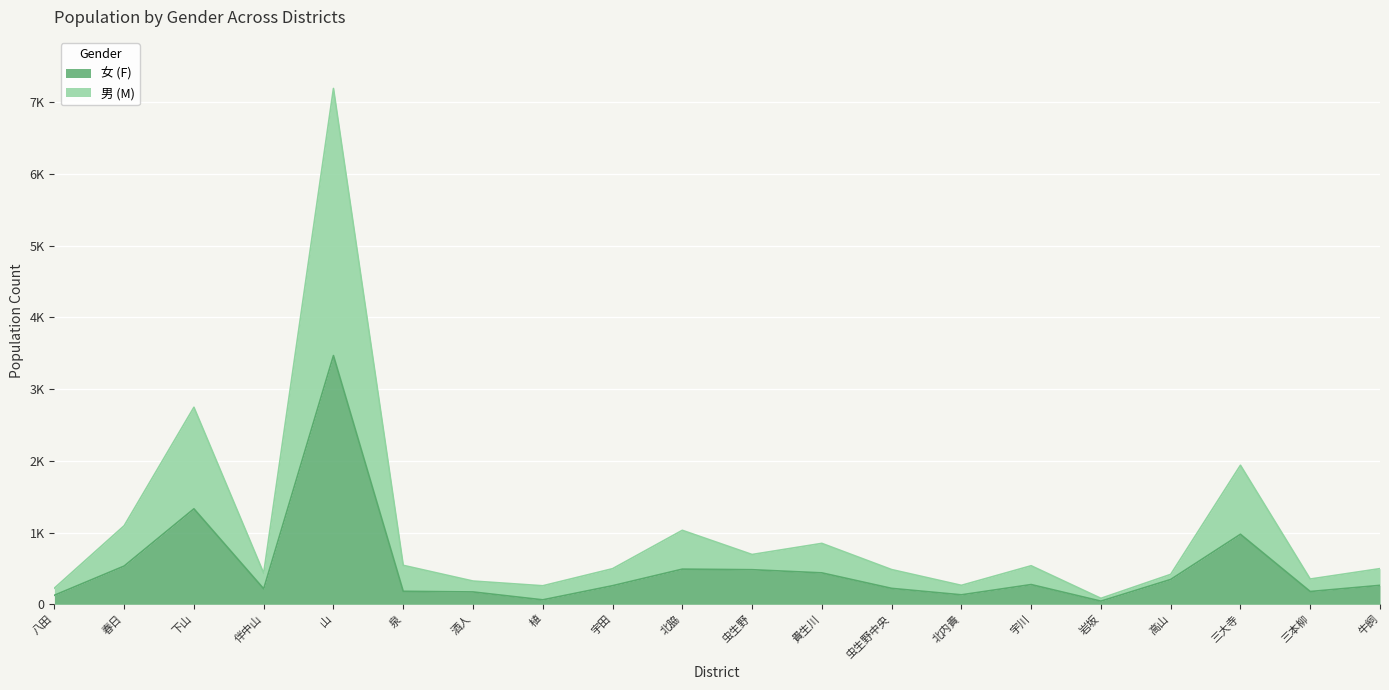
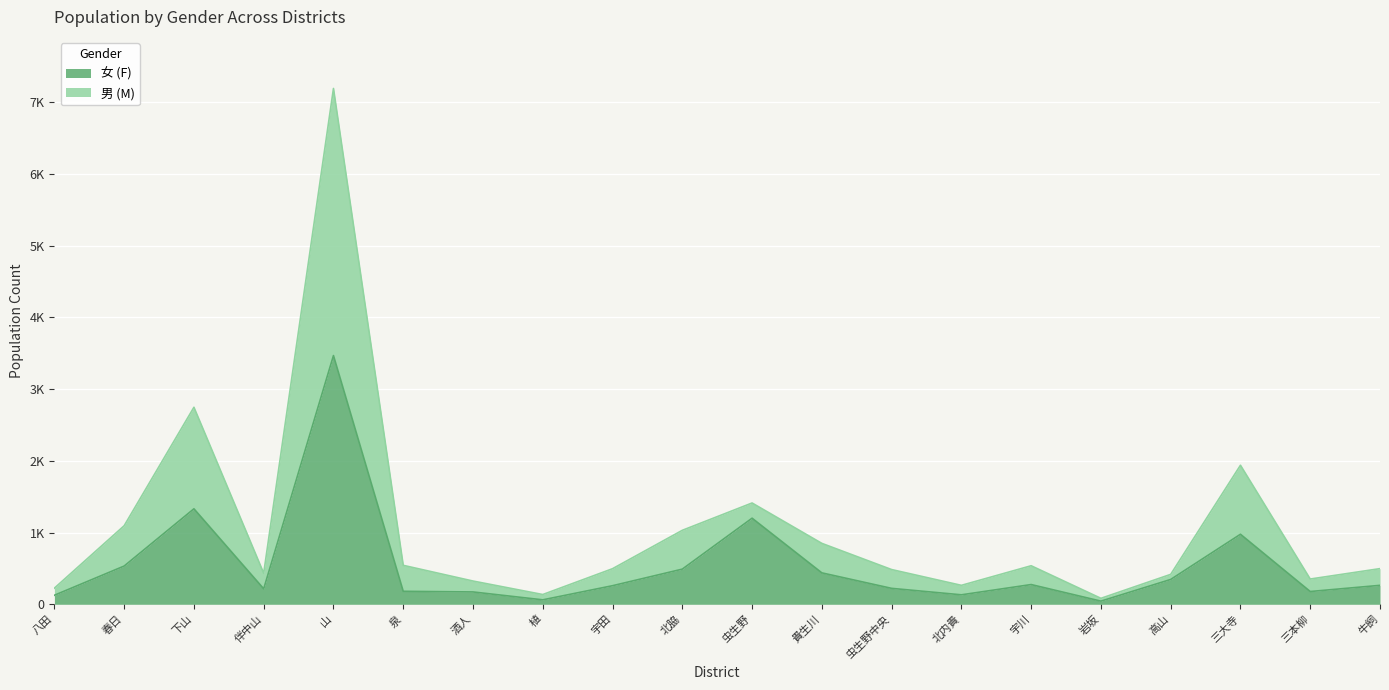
  {
    "女 (F)": {
      "八田": 100,
      "春日": 500,
      "下山": 1300,
      "伴中山": 200,
      "山": 3500,
      "泉": 200,
      "酒人": 200,
      "植": 100,
      "宇田": 300,
      "北脇": 500,
-     "虫生野": 500,
+     "虫生野": 1200,
      "貴生川": 400,
      "虫生野中央": 200,
      "北内貴": 100,
      "宇川": 300,
      "岩坂": 0,
      "高山": 300,
      "三大寺": 1000,
      "三本柳": 200,
      "牛飼": 300
    },
    "男 (M)": {
      "八田": 100,
      "春日": 600,
      "下山": 1400,
      "伴中山": 200,
      "山": 3700,
      "泉": 400,
      "酒人": 200,
-     "植": 200,
+     "植": 100,
      "宇田": 200,
      "北脇": 500,
      "虫生野": 200,
      "貴生川": 400,
      "虫生野中央": 300,
      "北内貴": 100,
      "宇川": 300,
      "岩坂": 0,
      "高山": 100,
      "三大寺": 1000,
      "三本柳": 200,
      "牛飼": 200
    }
  }
